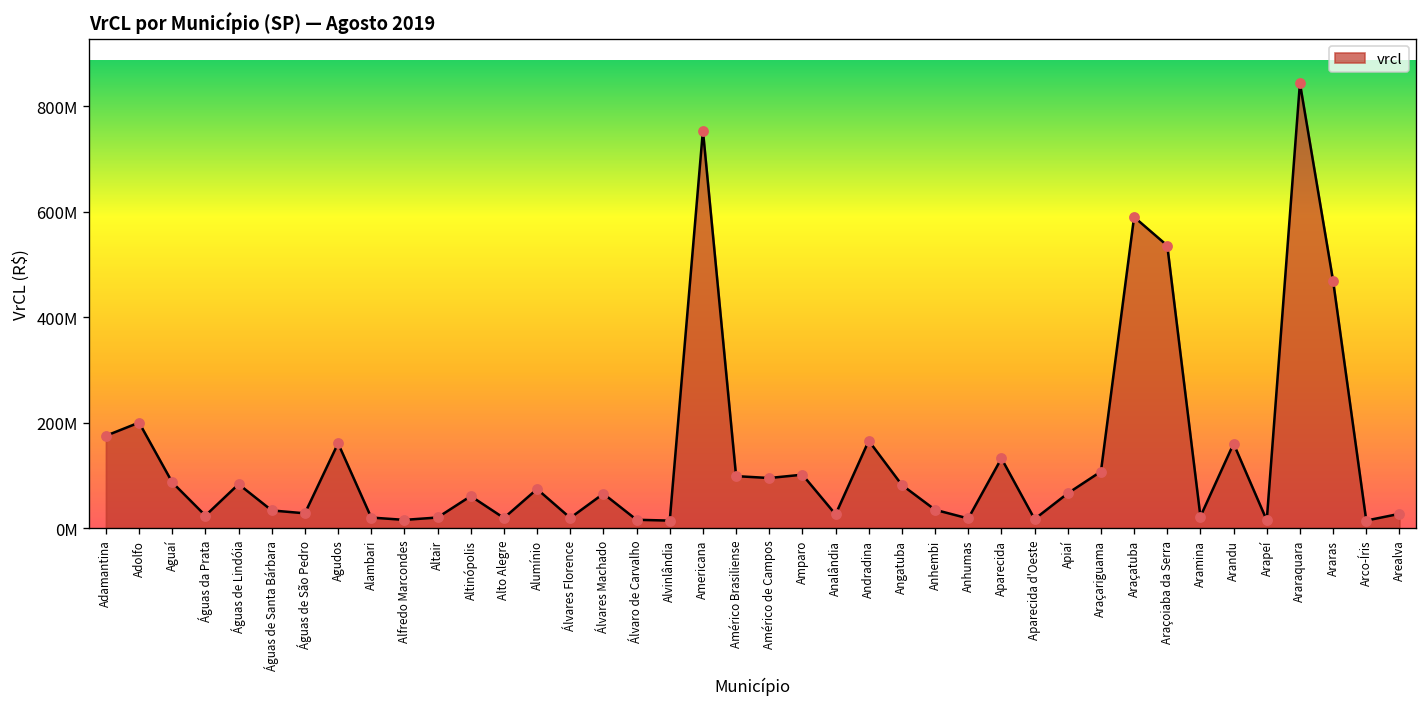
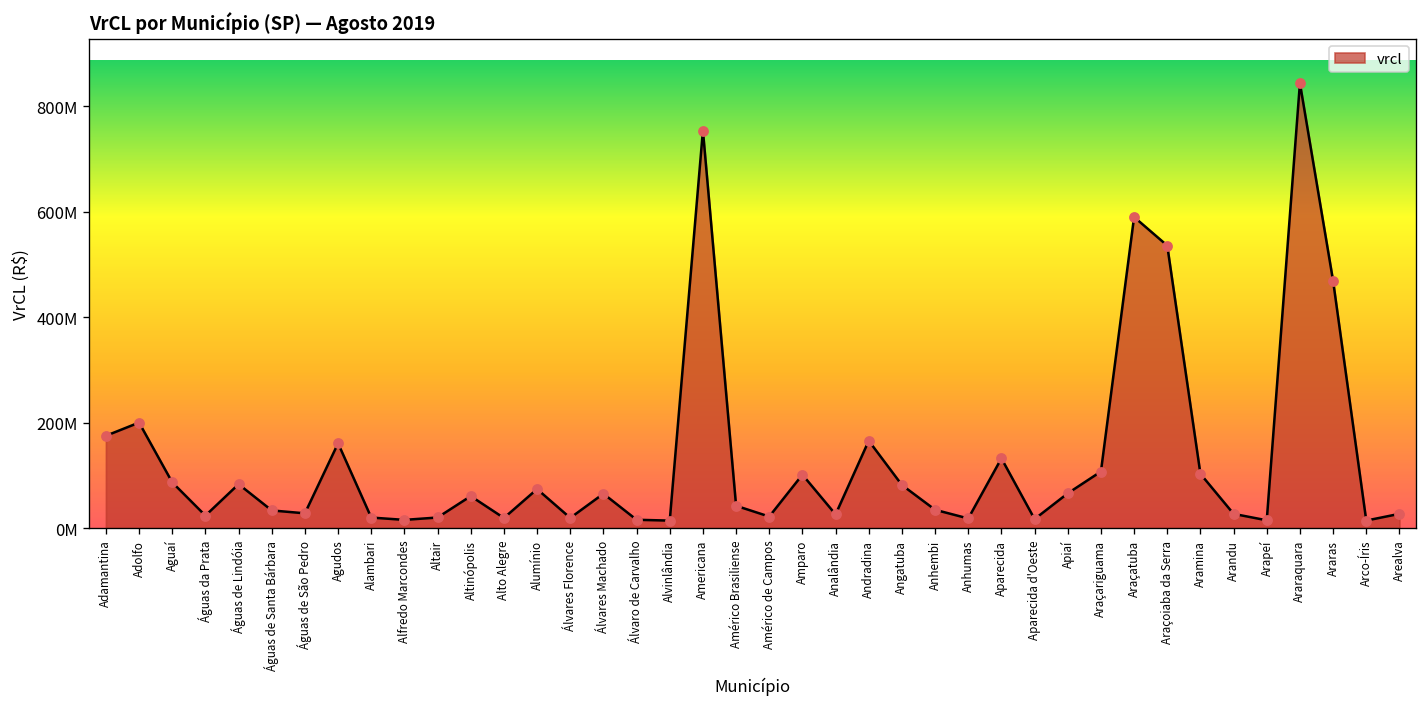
  {
    "Adamantina": 180000000,
    "Adolfo": 200000000,
    "Aguaí": 90000000,
    "Águas da Prata": 20000000,
    "Águas de Lindóia": 80000000,
    "Águas de Santa Bárbara": 30000000,
    "Águas de São Pedro": 30000000,
    "Agudos": 160000000,
    "Alambari": 20000000,
    "Alfredo Marcondes": 20000000,
    "Altair": 20000000,
    "Altinópolis": 60000000,
    "Alto Alegre": 20000000,
    "Alumínio": 70000000,
    "Álvares Florence": 20000000,
    "Álvares Machado": 70000000,
    "Álvaro de Carvalho": 20000000,
    "Alvinlândia": 10000000,
    "Americana": 750000000,
-   "Américo Brasiliense": 100000000,
-   "Américo de Campos": 90000000,
+   "Américo Brasiliense": 40000000,
+   "Américo de Campos": 20000000,
    "Amparo": 100000000,
    "Analândia": 30000000,
    "Andradina": 170000000,
    "Angatuba": 80000000,
    "Anhembi": 30000000,
    "Anhumas": 20000000,
    "Aparecida": 130000000,
    "Aparecida d'Oeste": 20000000,
    "Apiaí": 70000000,
    "Araçariguama": 110000000,
    "Araçatuba": 590000000,
    "Araçoiaba da Serra": 540000000,
-   "Aramina": 20000000,
-   "Arandu": 160000000,
+   "Aramina": 100000000,
+   "Arandu": 30000000,
    "Arapeí": 10000000,
    "Araraquara": 840000000,
    "Araras": 470000000,
    "Arco-Íris": 10000000,
    "Arealva": 30000000
  }
